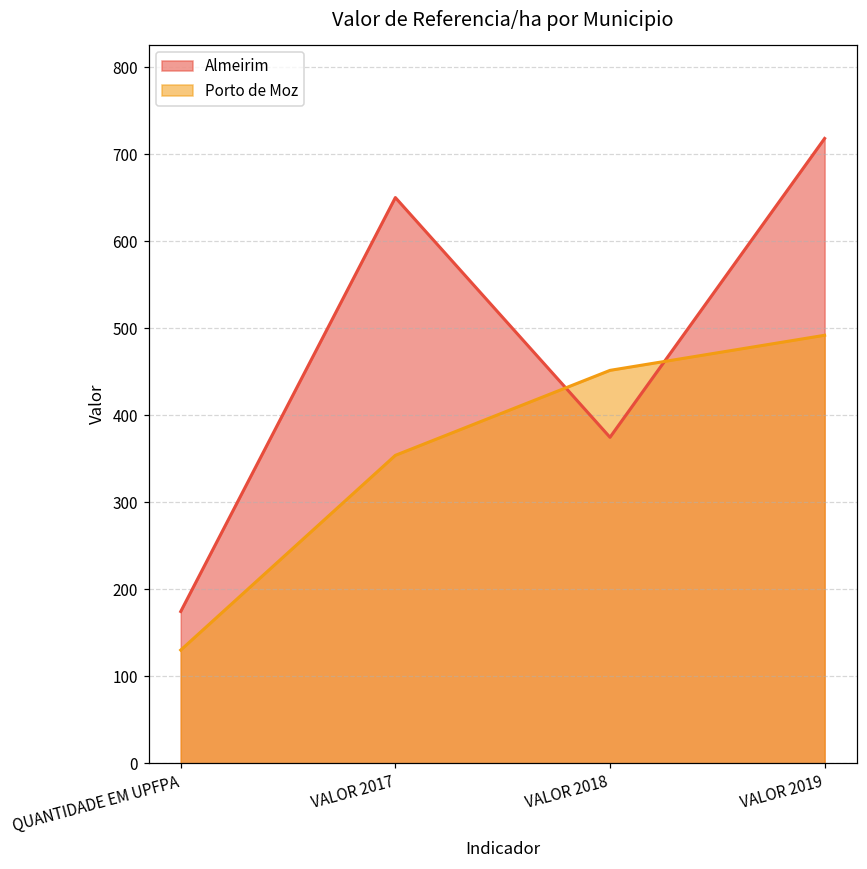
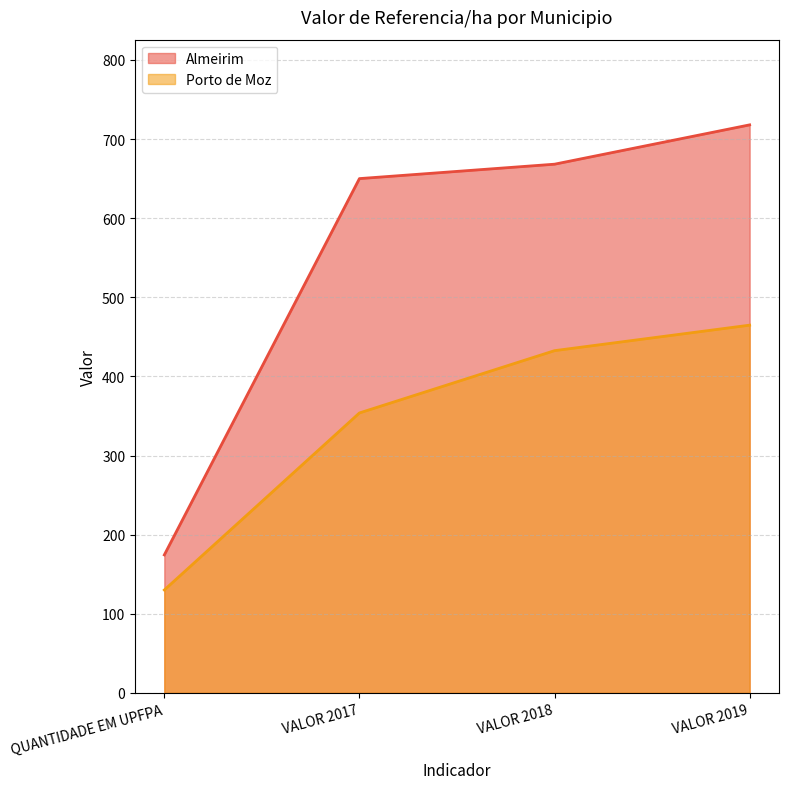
  {
    "Almeirim": {
      "QUANTIDADE EM UPFPA": 170,
      "VALOR 2017": 650,
-     "VALOR 2018": 370,
+     "VALOR 2018": 670,
      "VALOR 2019": 720
    },
    "Porto de Moz": {
      "QUANTIDADE EM UPFPA": 130,
      "VALOR 2017": 350,
-     "VALOR 2018": 450,
-     "VALOR 2019": 490
+     "VALOR 2018": 430,
+     "VALOR 2019": 460
    }
  }
